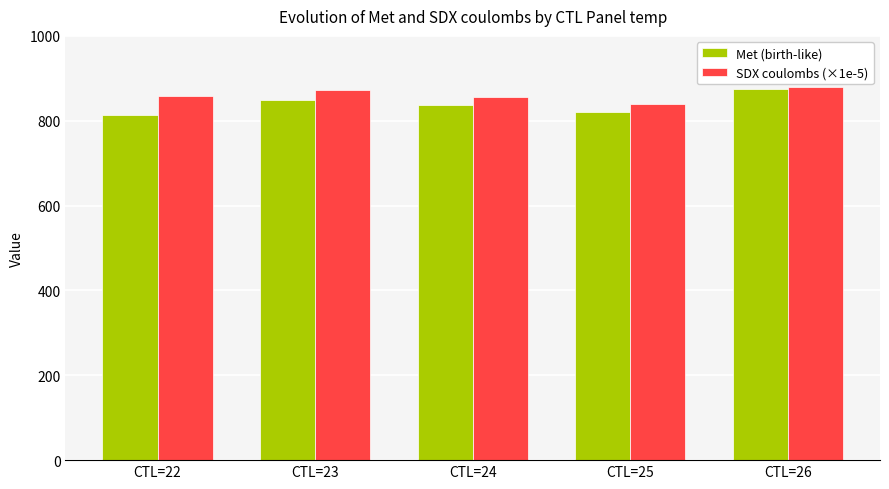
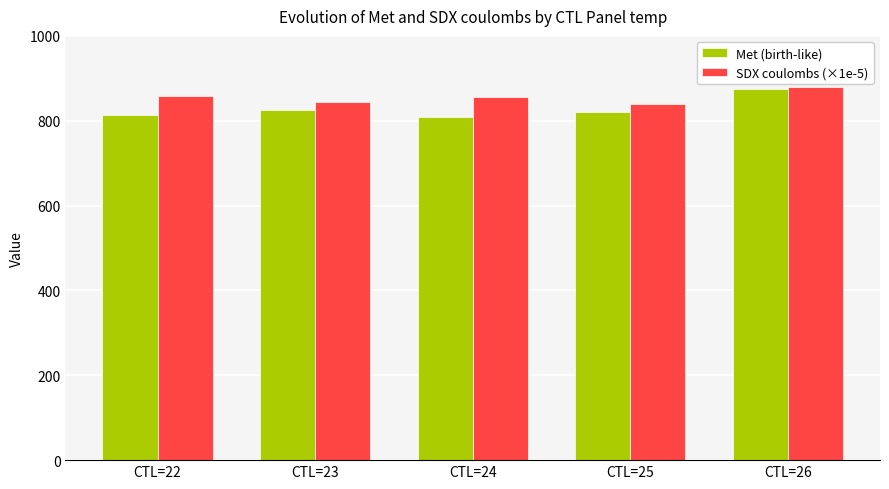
  {
    "Met (birth-like)": {
      "CTL=22": 810,
-     "CTL=23": 850,
-     "CTL=24": 840,
+     "CTL=23": 830,
+     "CTL=24": 810,
      "CTL=25": 820,
      "CTL=26": 870
    },
    "SDX coulombs (×1e-5)": {
      "CTL=22": 860,
-     "CTL=23": 870,
+     "CTL=23": 840,
      "CTL=24": 860,
      "CTL=25": 840,
      "CTL=26": 880
    }
  }
